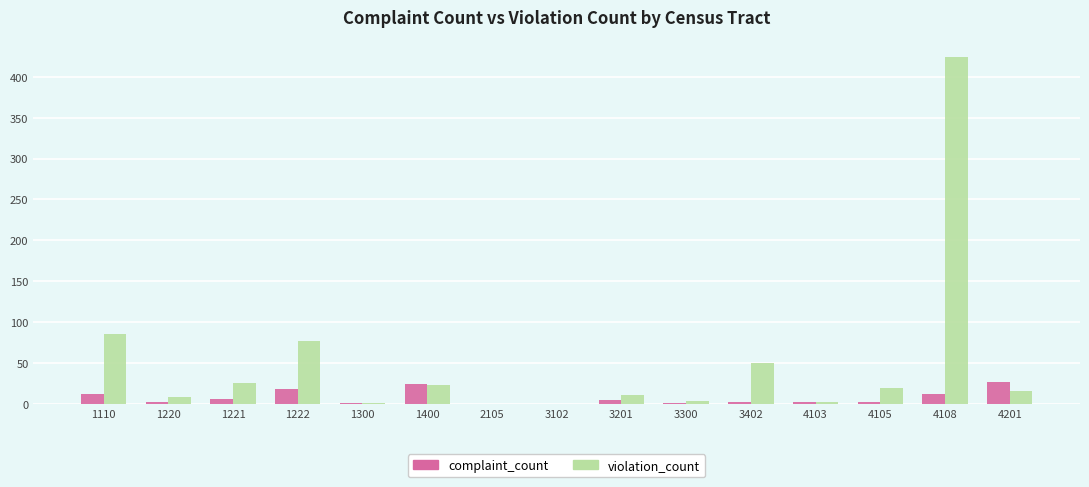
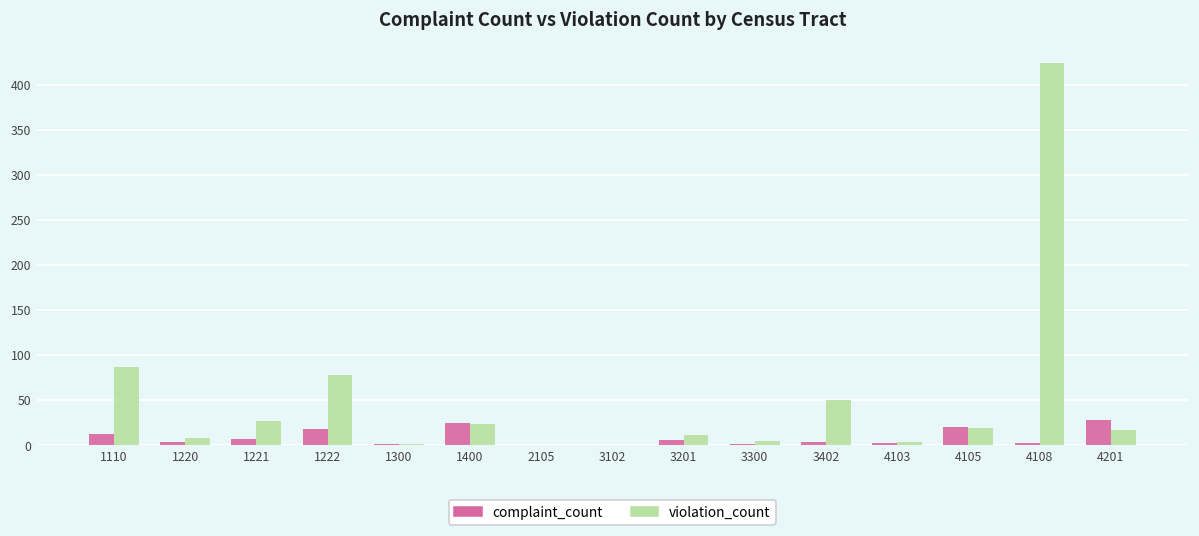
  {
    "complaint_count": {
      "1110": 10,
      "1221": 10,
      "1222": 20,
      "1400": 20,
      "2105": 0,
      "3102": 0,
      "3201": 10,
-     "4105": 0,
-     "4108": 10,
+     "4105": 20,
+     "4108": 0,
      "4201": 30
    },
    "violation_count": {
      "1110": 90,
      "1220": 10,
      "1221": 30,
      "1222": 80,
      "1400": 20,
      "2105": 0,
      "3102": 0,
      "3201": 10,
      "3300": 0,
      "3402": 50,
      "4105": 20,
      "4108": 420,
      "4201": 20
    }
  }
